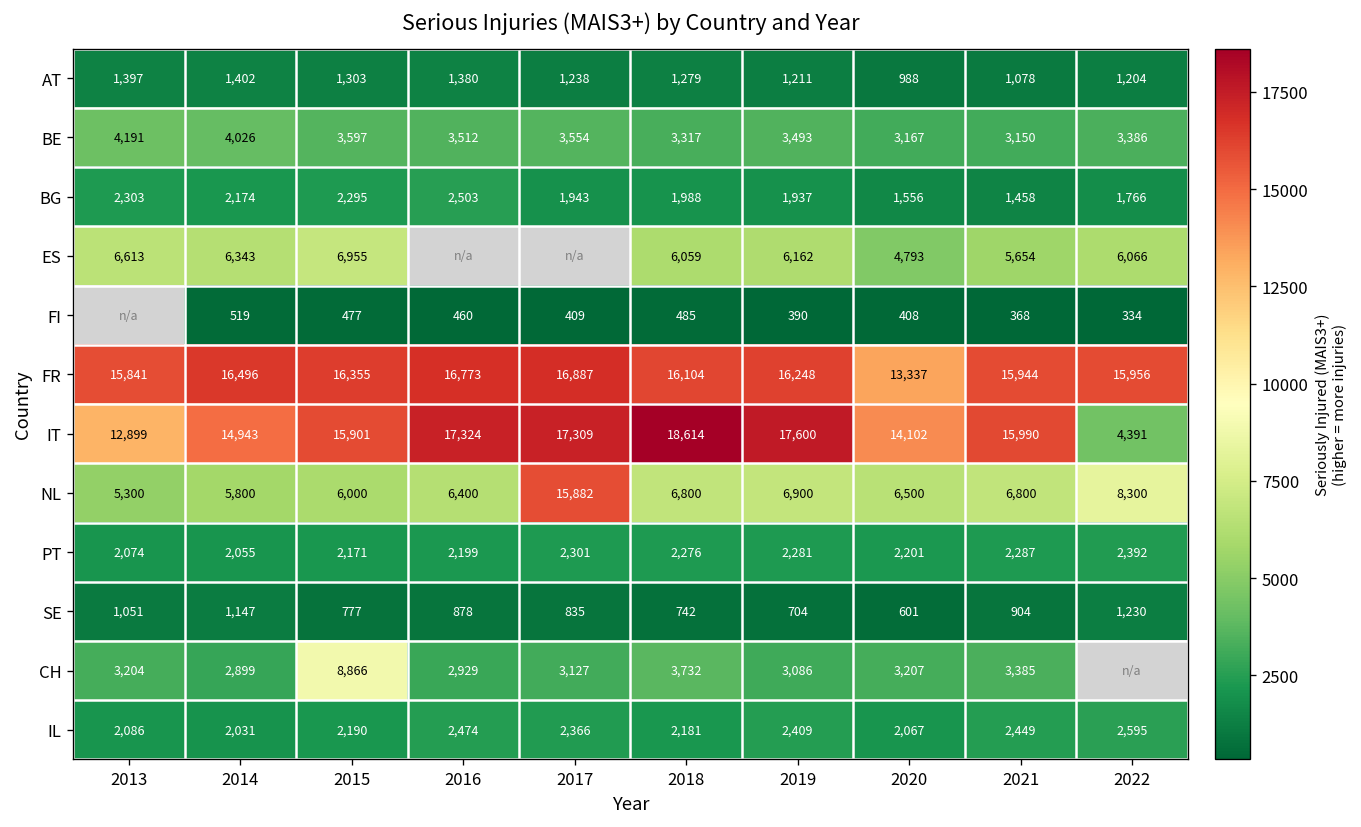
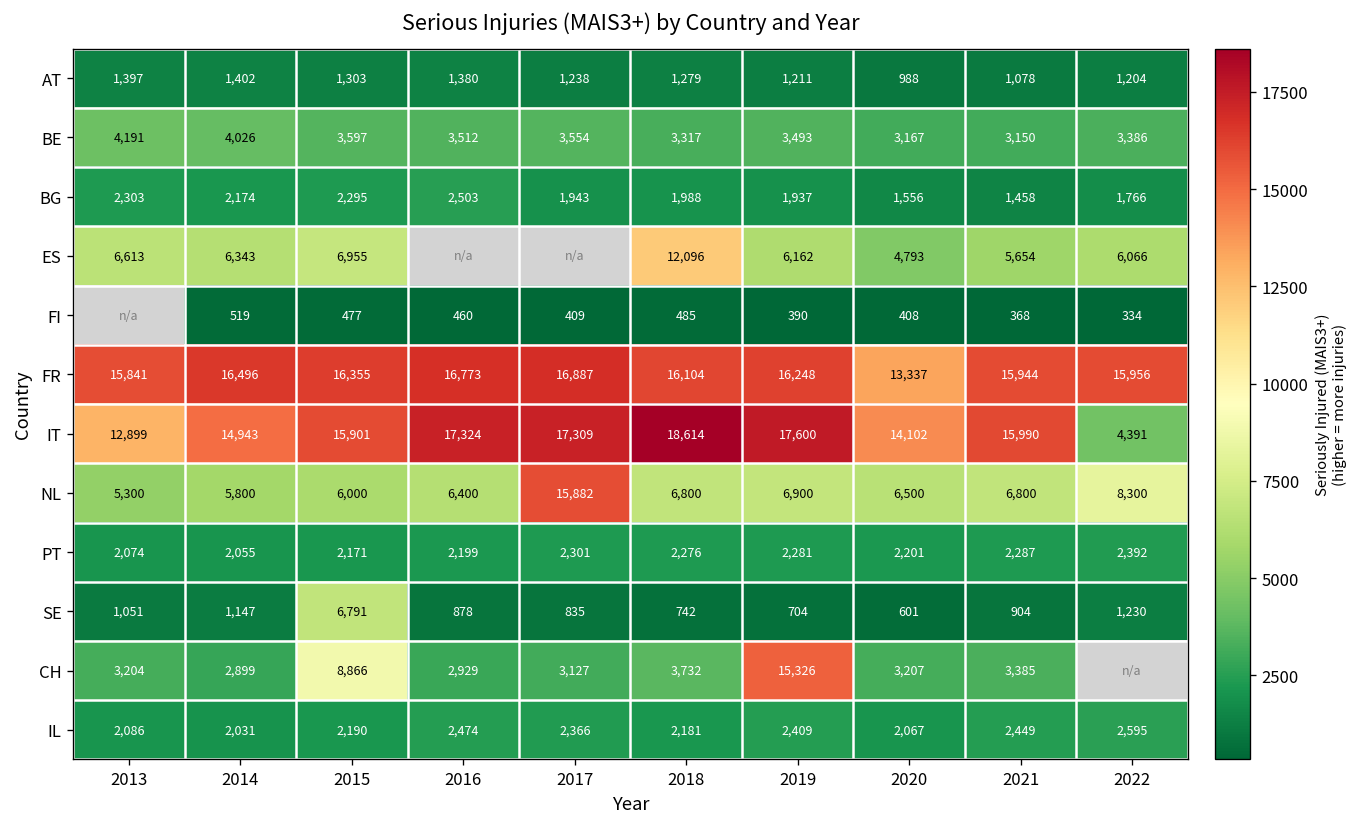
  {
    "AT": {
      "2013": "1,397",
      "2014": "1,402",
      "2015": "1,303",
      "2016": "1,380",
      "2017": "1,238",
      "2018": "1,279",
      "2019": "1,211",
      "2020": "988",
      "2021": "1,078",
      "2022": "1,204"
    },
    "BE": {
      "2013": "4,191",
      "2014": "4,026",
      "2015": "3,597",
      "2016": "3,512",
      "2017": "3,554",
      "2018": "3,317",
      "2019": "3,493",
      "2020": "3,167",
      "2021": "3,150",
      "2022": "3,386"
    },
    "BG": {
      "2013": "2,303",
      "2014": "2,174",
      "2015": "2,295",
      "2016": "2,503",
      "2017": "1,943",
      "2018": "1,988",
      "2019": "1,937",
      "2020": "1,556",
      "2021": "1,458",
      "2022": "1,766"
    },
    "ES": {
      "2013": "6,613",
      "2014": "6,343",
      "2015": "6,955",
-     "2018": "6,059",
+     "2018": "12,096",
      "2019": "6,162",
      "2020": "4,793",
      "2021": "5,654",
      "2022": "6,066"
    },
    "FI": {
      "2014": "519",
      "2015": "477",
      "2016": "460",
      "2017": "409",
      "2018": "485",
      "2019": "390",
      "2020": "408",
      "2021": "368",
      "2022": "334"
    },
    "FR": {
      "2013": "15,841",
      "2014": "16,496",
      "2015": "16,355",
      "2016": "16,773",
      "2017": "16,887",
      "2018": "16,104",
      "2019": "16,248",
      "2020": "13,337",
      "2021": "15,944",
      "2022": "15,956"
    },
    "IT": {
      "2013": "12,899",
      "2014": "14,943",
      "2015": "15,901",
      "2016": "17,324",
      "2017": "17,309",
      "2018": "18,614",
      "2019": "17,600",
      "2020": "14,102",
      "2021": "15,990",
      "2022": "4,391"
    },
    "NL": {
      "2013": "5,300",
      "2014": "5,800",
      "2015": "6,000",
      "2016": "6,400",
      "2017": "15,882",
      "2018": "6,800",
      "2019": "6,900",
      "2020": "6,500",
      "2021": "6,800",
      "2022": "8,300"
    },
    "PT": {
      "2013": "2,074",
      "2014": "2,055",
      "2015": "2,171",
      "2016": "2,199",
      "2017": "2,301",
      "2018": "2,276",
      "2019": "2,281",
      "2020": "2,201",
      "2021": "2,287",
      "2022": "2,392"
    },
    "SE": {
      "2013": "1,051",
      "2014": "1,147",
-     "2015": "777",
+     "2015": "6,791",
      "2016": "878",
      "2017": "835",
      "2018": "742",
      "2019": "704",
      "2020": "601",
      "2021": "904",
      "2022": "1,230"
    },
    "CH": {
      "2013": "3,204",
      "2014": "2,899",
      "2015": "8,866",
      "2016": "2,929",
      "2017": "3,127",
      "2018": "3,732",
-     "2019": "3,086",
+     "2019": "15,326",
      "2020": "3,207",
      "2021": "3,385"
    },
    "IL": {
      "2013": "2,086",
      "2014": "2,031",
      "2015": "2,190",
      "2016": "2,474",
      "2017": "2,366",
      "2018": "2,181",
      "2019": "2,409",
      "2020": "2,067",
      "2021": "2,449",
      "2022": "2,595"
    }
  }
